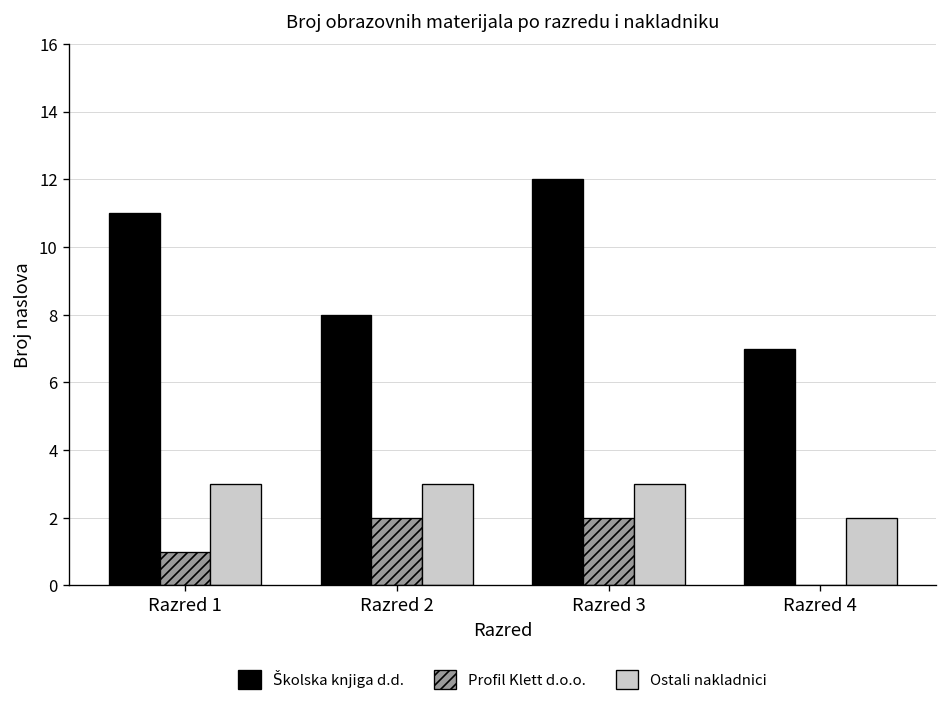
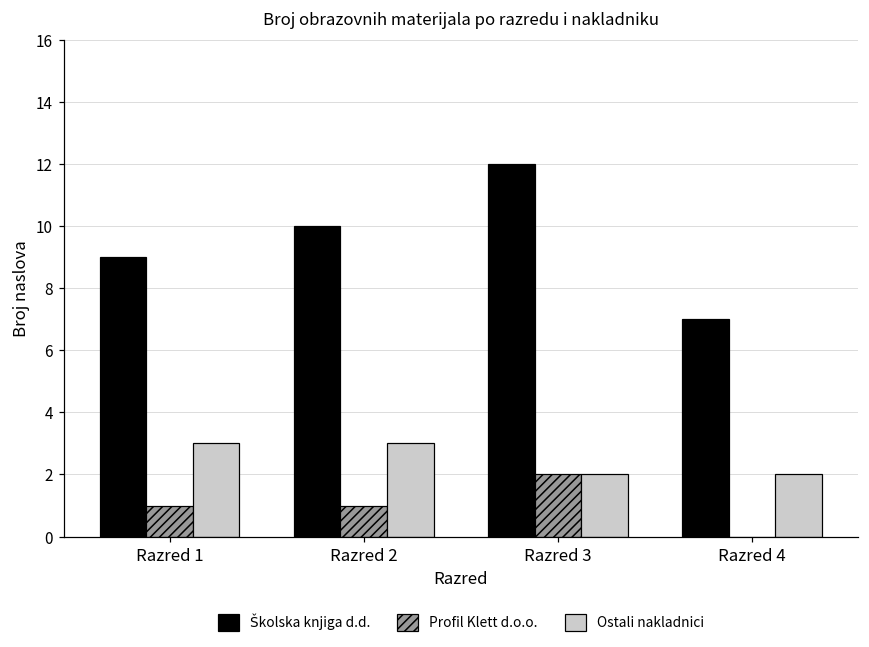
  {
    "Školska knjiga d.d.": {
-     "Razred 1": 11,
-     "Razred 2": 8,
+     "Razred 1": 9,
+     "Razred 2": 10,
      "Razred 3": 12,
      "Razred 4": 7
    },
    "Profil Klett d.o.o.": {
      "Razred 1": 1,
-     "Razred 2": 2,
+     "Razred 2": 1,
      "Razred 3": 2,
      "Razred 4": 0
    },
    "Ostali nakladnici": {
      "Razred 1": 3,
      "Razred 2": 3,
-     "Razred 3": 3,
+     "Razred 3": 2,
      "Razred 4": 2
    }
  }
